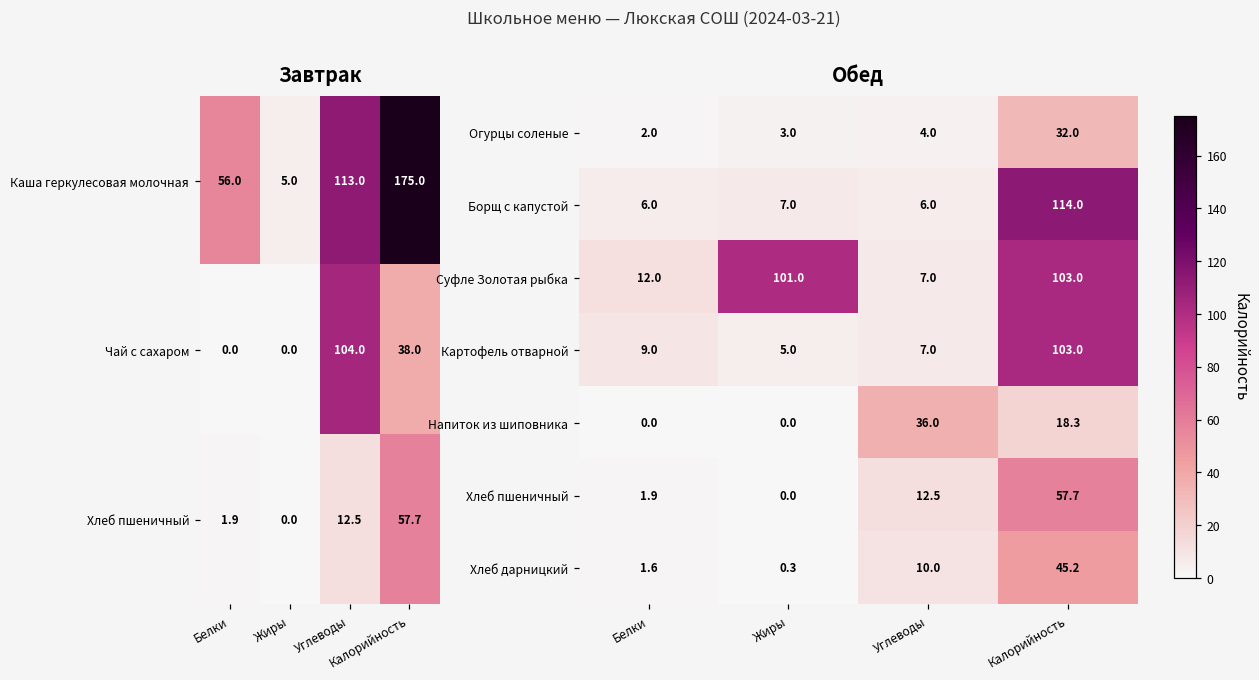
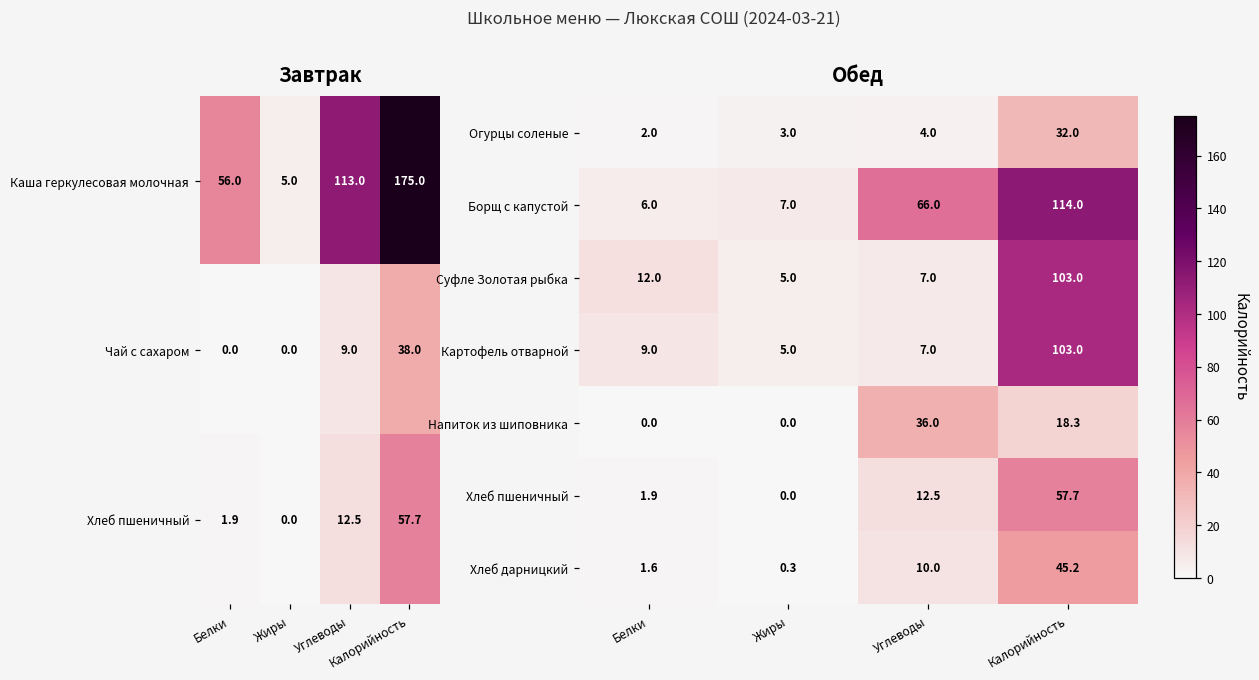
  {
    "Завтрак": {
      "Каша геркулесовая молочная": {
        "Белки": 56.0,
        "Жиры": 5.0,
        "Углеводы": 113.0,
        "Калорийность": 175.0
      },
      "Чай с сахаром": {
        "Белки": 0.0,
        "Жиры": 0.0,
-       "Углеводы": 104.0,
+       "Углеводы": 9.0,
        "Калорийность": 38.0
      },
      "Хлеб пшеничный": {
        "Белки": 1.9,
        "Жиры": 0.0,
        "Углеводы": 12.5,
        "Калорийность": 57.7
      }
    },
    "Обед": {
      "Огурцы соленые": {
        "Белки": 2.0,
        "Жиры": 3.0,
        "Углеводы": 4.0,
        "Калорийность": 32.0
      },
      "Борщ с капустой": {
        "Белки": 6.0,
        "Жиры": 7.0,
-       "Углеводы": 6.0,
+       "Углеводы": 66.0,
        "Калорийность": 114.0
      },
      "Суфле Золотая рыбка": {
        "Белки": 12.0,
-       "Жиры": 101.0,
+       "Жиры": 5.0,
        "Углеводы": 7.0,
        "Калорийность": 103.0
      },
      "Картофель отварной": {
        "Белки": 9.0,
        "Жиры": 5.0,
        "Углеводы": 7.0,
        "Калорийность": 103.0
      },
      "Напиток из шиповника": {
        "Белки": 0.0,
        "Жиры": 0.0,
        "Углеводы": 36.0,
        "Калорийность": 18.3
      },
      "Хлеб пшеничный": {
        "Белки": 1.9,
        "Жиры": 0.0,
        "Углеводы": 12.5,
        "Калорийность": 57.7
      },
      "Хлеб дарницкий": {
        "Белки": 1.6,
        "Жиры": 0.3,
        "Углеводы": 10.0,
        "Калорийность": 45.2
      }
    }
  }
